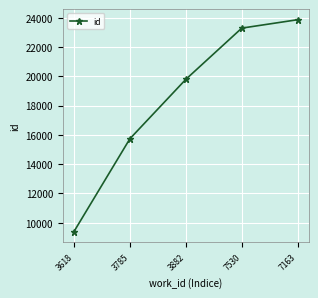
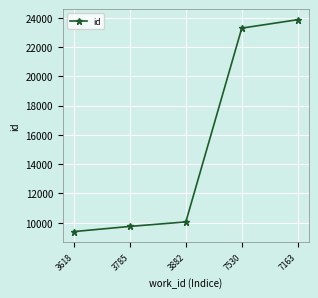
  {
    "3618": 9400,
-   "3785": 15700,
-   "3882": 19800,
+   "3785": 9700,
+   "3882": 10100,
    "7530": 23300,
    "7163": 23900
  }
